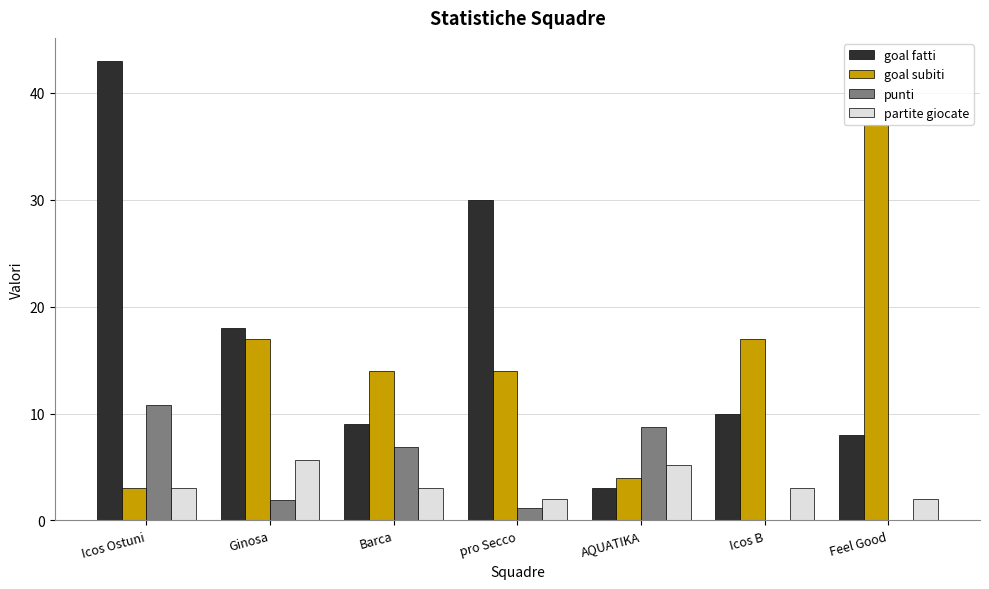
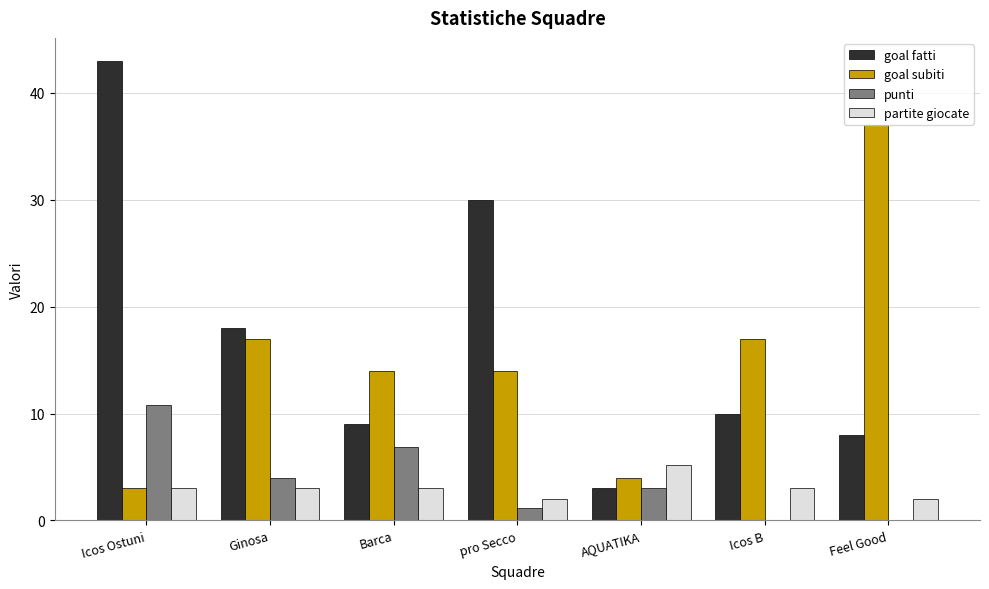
  {
    "goal fatti": {
      "Icos Ostuni": 43.0,
      "Ginosa": 18.0,
      "Barca": 9.0,
      "pro Secco": 30.0,
      "AQUATIKA": 3.0,
      "Icos B": 10.0,
      "Feel Good": 8.0
    },
    "goal subiti": {
      "Icos Ostuni": 3.0,
      "Ginosa": 17.0,
      "Barca": 14.0,
      "pro Secco": 14.0,
      "AQUATIKA": 4.0,
      "Icos B": 17.0,
      "Feel Good": 37.0
    },
    "punti": {
      "Icos Ostuni": 10.8,
-     "Ginosa": 1.9,
+     "Ginosa": 4.0,
      "Barca": 6.9,
      "pro Secco": 1.2,
-     "AQUATIKA": 8.7,
+     "AQUATIKA": 3.0,
      "Icos B": 0.0,
      "Feel Good": 0.0
    },
    "partite giocate": {
      "Icos Ostuni": 3.0,
-     "Ginosa": 5.7,
+     "Ginosa": 3.0,
      "Barca": 3.0,
      "pro Secco": 2.0,
      "AQUATIKA": 5.2,
      "Icos B": 3.0,
      "Feel Good": 2.0
    }
  }
